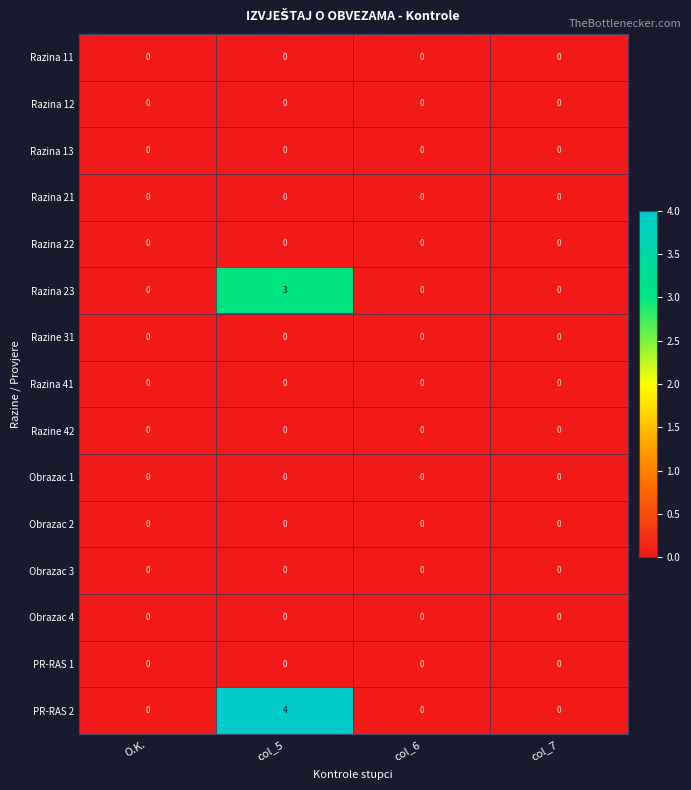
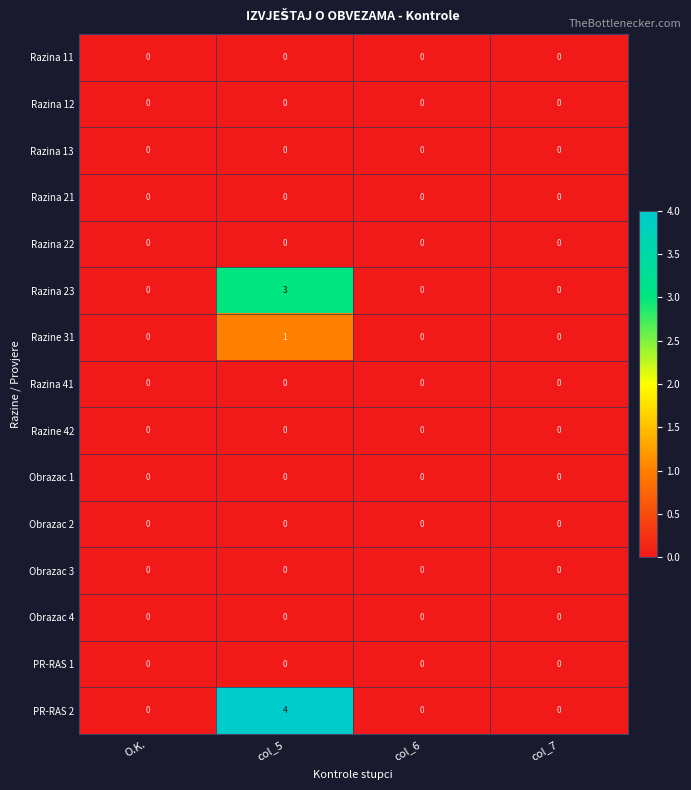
  {
    "Razina 11": {
      "O.K.": 0,
      "col_5": 0,
      "col_6": 0,
      "col_7": 0
    },
    "Razina 12": {
      "O.K.": 0,
      "col_5": 0,
      "col_6": 0,
      "col_7": 0
    },
    "Razina 13": {
      "O.K.": 0,
      "col_5": 0,
      "col_6": 0,
      "col_7": 0
    },
    "Razina 21": {
      "O.K.": 0,
      "col_5": 0,
      "col_6": 0,
      "col_7": 0
    },
    "Razina 22": {
      "O.K.": 0,
      "col_5": 0,
      "col_6": 0,
      "col_7": 0
    },
    "Razina 23": {
      "O.K.": 0,
      "col_5": 3,
      "col_6": 0,
      "col_7": 0
    },
    "Razine 31": {
      "O.K.": 0,
-     "col_5": 0,
+     "col_5": 1,
      "col_6": 0,
      "col_7": 0
    },
    "Razina 41": {
      "O.K.": 0,
      "col_5": 0,
      "col_6": 0,
      "col_7": 0
    },
    "Razine 42": {
      "O.K.": 0,
      "col_5": 0,
      "col_6": 0,
      "col_7": 0
    },
    "Obrazac 1": {
      "O.K.": 0,
      "col_5": 0,
      "col_6": 0,
      "col_7": 0
    },
    "Obrazac 2": {
      "O.K.": 0,
      "col_5": 0,
      "col_6": 0,
      "col_7": 0
    },
    "Obrazac 3": {
      "O.K.": 0,
      "col_5": 0,
      "col_6": 0,
      "col_7": 0
    },
    "Obrazac 4": {
      "O.K.": 0,
      "col_5": 0,
      "col_6": 0,
      "col_7": 0
    },
    "PR-RAS 1": {
      "O.K.": 0,
      "col_5": 0,
      "col_6": 0,
      "col_7": 0
    },
    "PR-RAS 2": {
      "O.K.": 0,
      "col_5": 4,
      "col_6": 0,
      "col_7": 0
    }
  }
